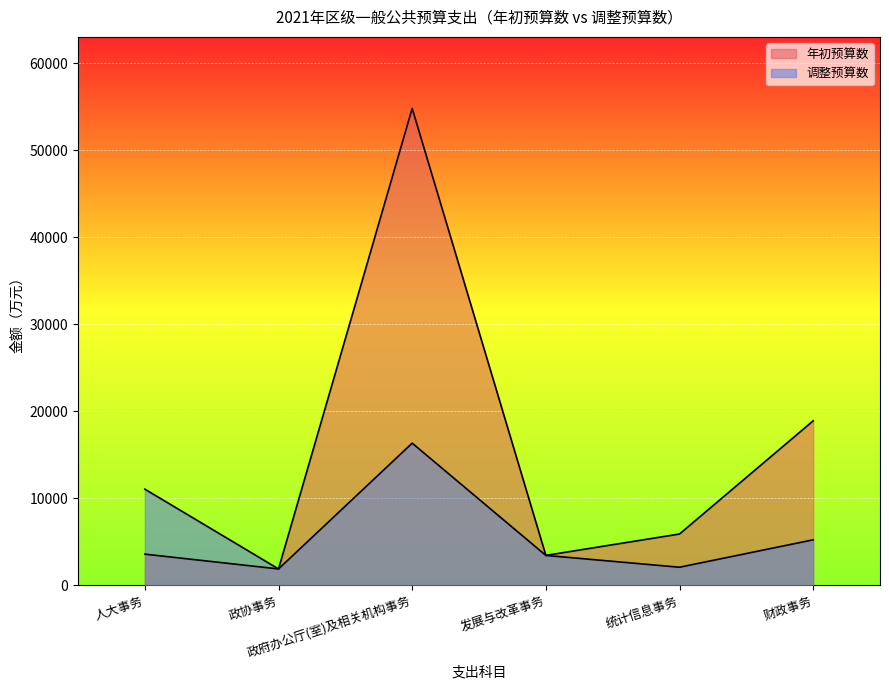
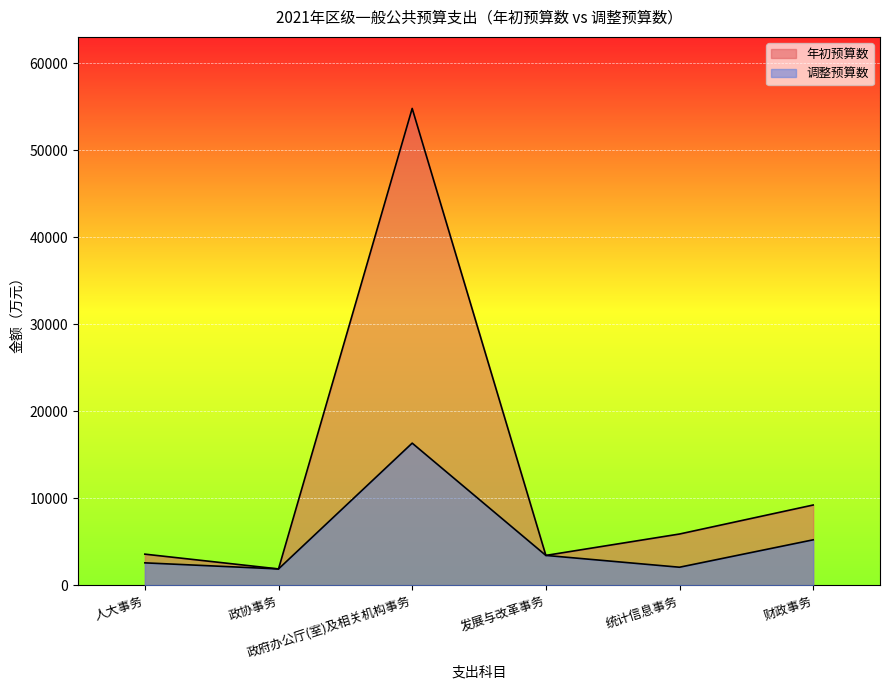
  {
    "年初预算数": {
      "人大事务": 4000,
      "政府办公厅(室)及相关机构事务": 55000,
      "统计信息事务": 6000,
-     "财政事务": 19000
+     "财政事务": 9000
    },
    "调整预算数": {
-     "人大事务": 11000,
+     "人大事务": 3000,
      "政府办公厅(室)及相关机构事务": 16000,
      "统计信息事务": 2000,
      "财政事务": 5000
    }
  }
